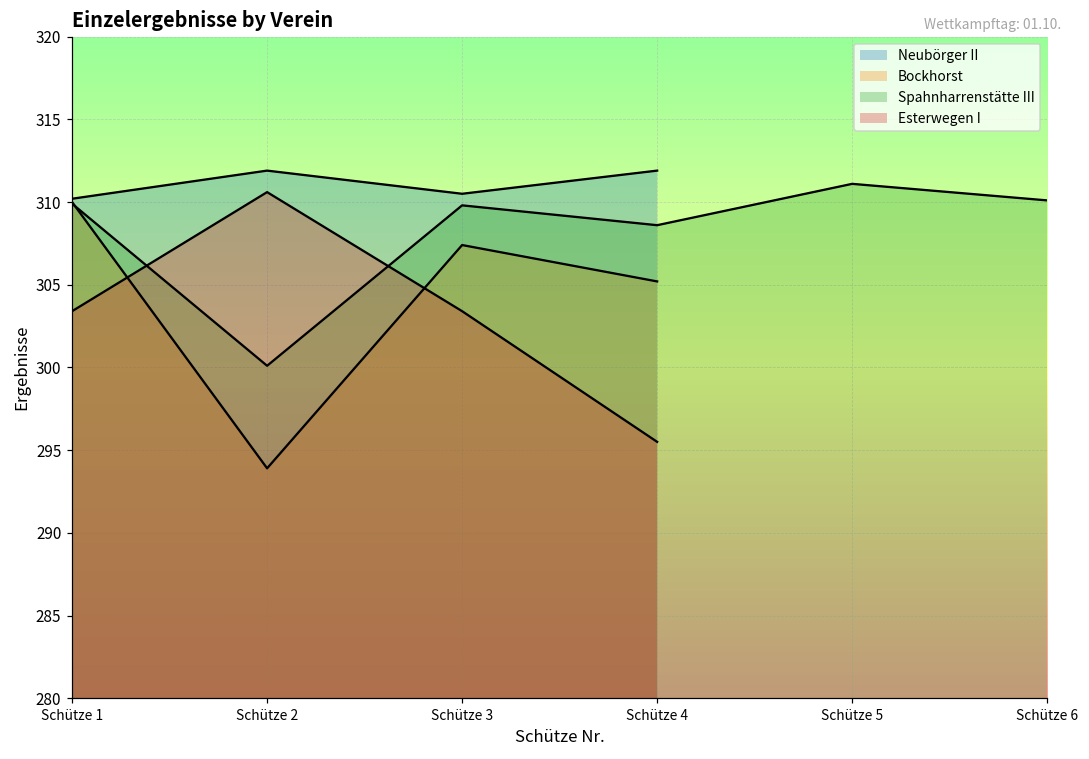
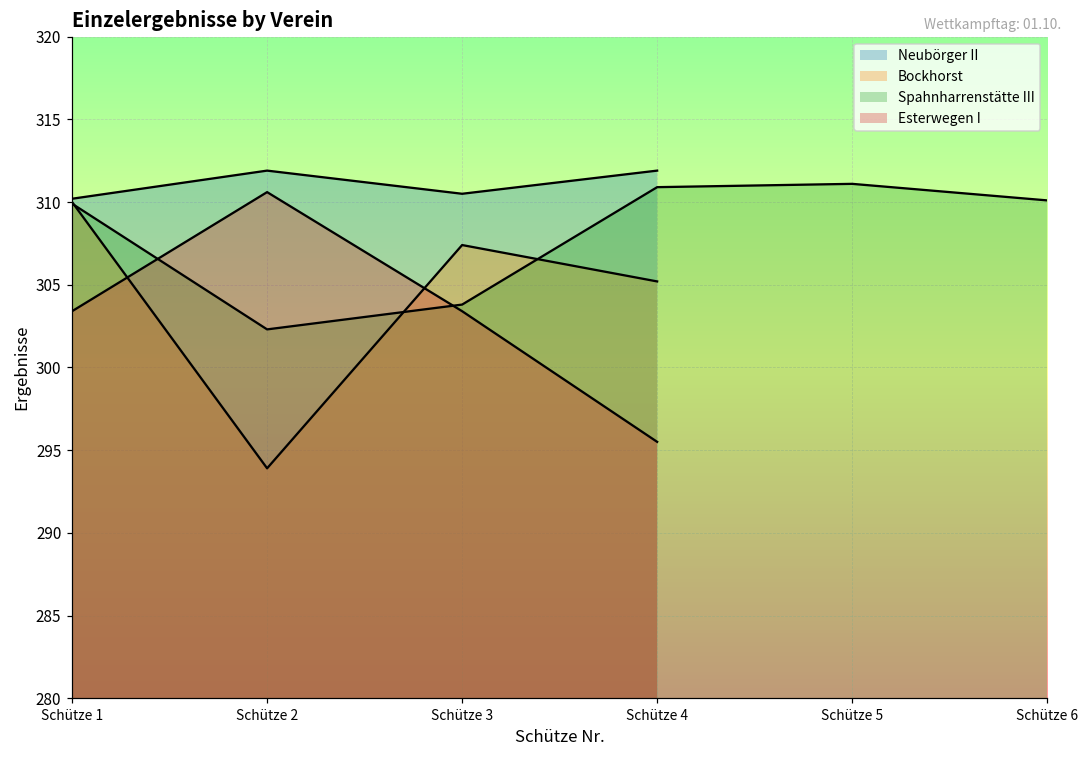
  {
    "Neubörger II": {
      "Schütze 1": 310.2,
      "Schütze 2": 311.9,
      "Schütze 3": 310.5,
      "Schütze 4": 311.9
    },
    "Spahnharrenstätte III": {
-     "Schütze 2": 300.1,
-     "Schütze 3": 309.8,
-     "Schütze 4": 308.6,
+     "Schütze 2": 302.3,
+     "Schütze 3": 303.8,
+     "Schütze 4": 310.9,
      "Schütze 5": 311.1,
      "Schütze 6": 310.1
    }
  }
